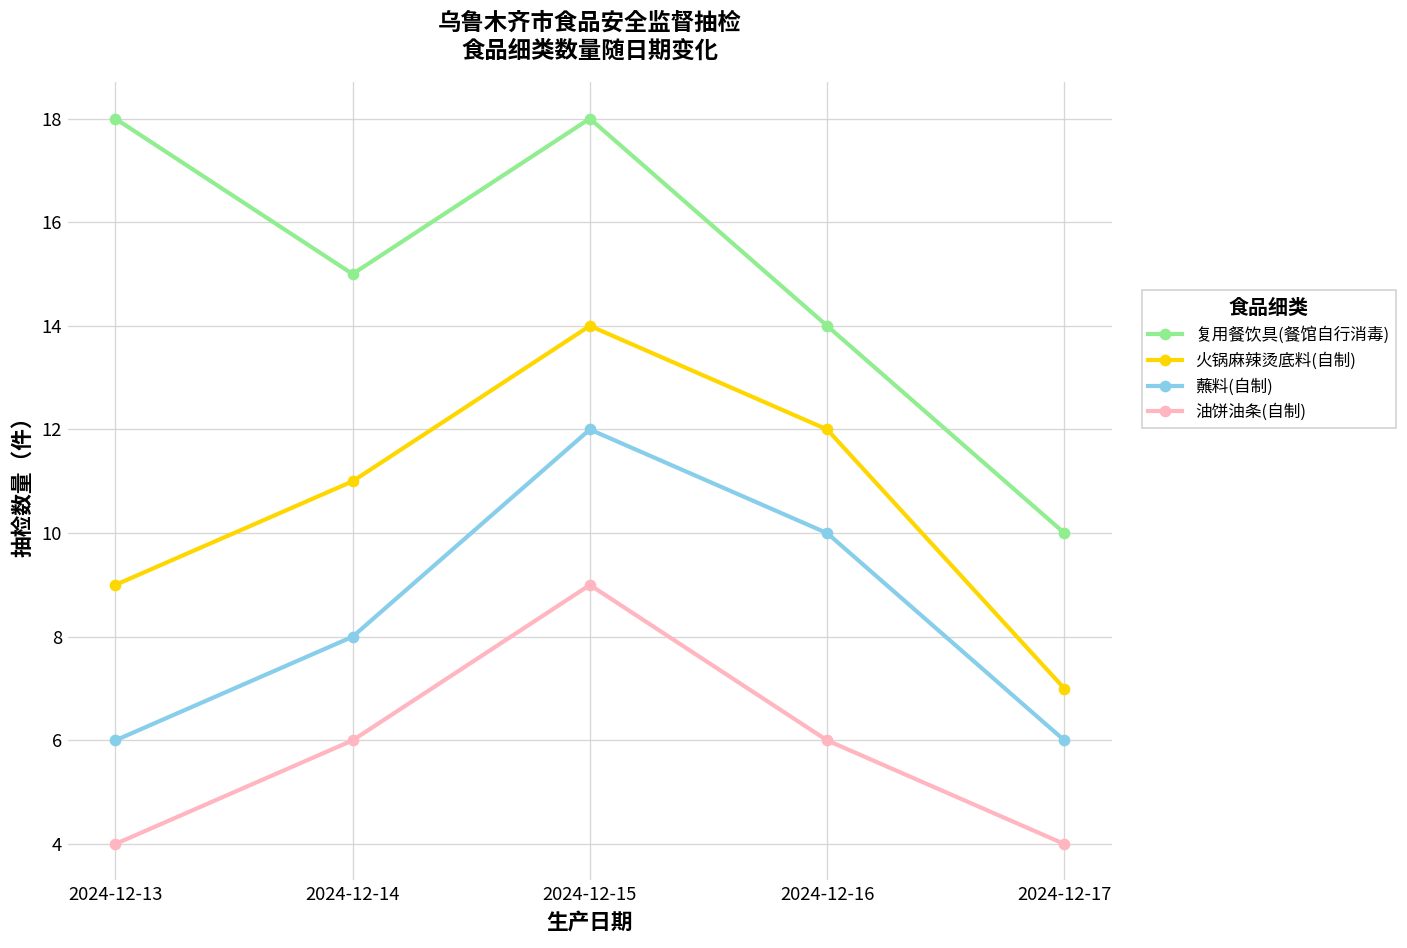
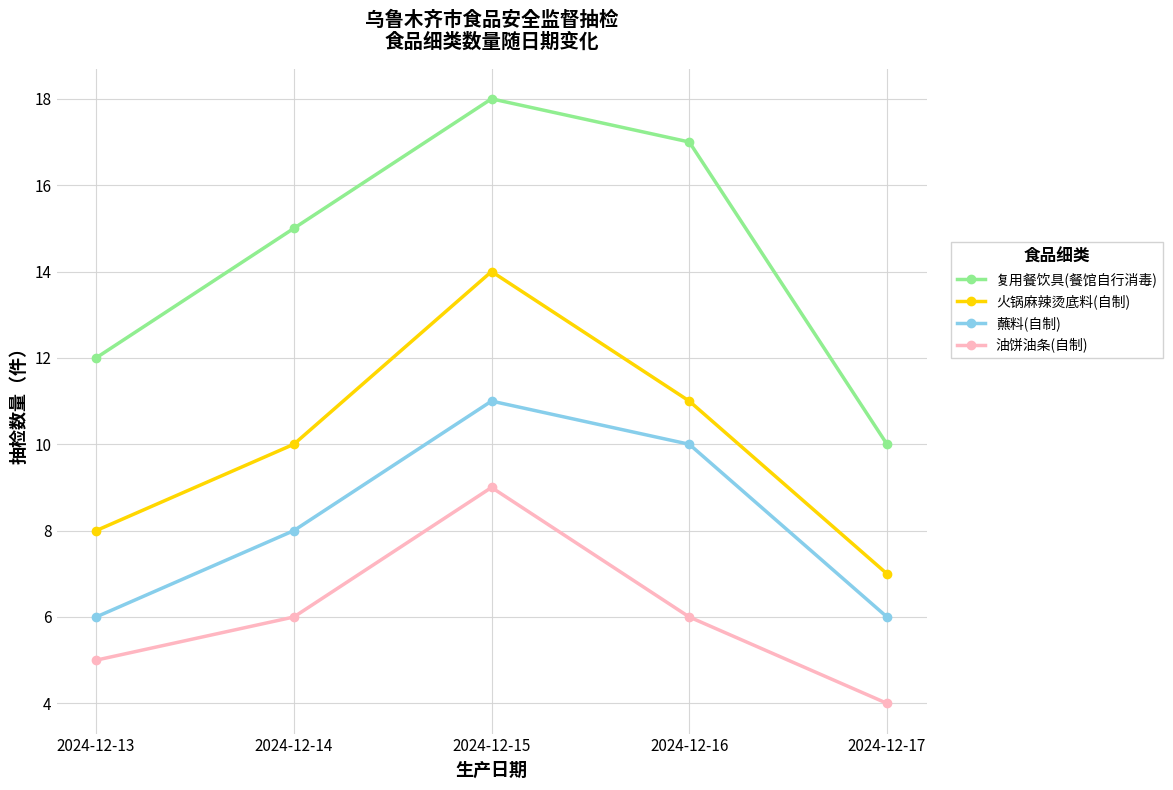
  {
    "复用餐饮具(餐馆自行消毒)": {
-     "2024-12-13": 18,
+     "2024-12-13": 12,
      "2024-12-14": 15,
      "2024-12-15": 18,
-     "2024-12-16": 14,
+     "2024-12-16": 17,
      "2024-12-17": 10
    },
    "火锅麻辣烫底料(自制)": {
-     "2024-12-13": 9,
-     "2024-12-14": 11,
+     "2024-12-13": 8,
+     "2024-12-14": 10,
      "2024-12-15": 14,
-     "2024-12-16": 12,
+     "2024-12-16": 11,
      "2024-12-17": 7
    },
    "蘸料(自制)": {
      "2024-12-13": 6,
      "2024-12-14": 8,
-     "2024-12-15": 12,
+     "2024-12-15": 11,
      "2024-12-16": 10,
      "2024-12-17": 6
    },
    "油饼油条(自制)": {
-     "2024-12-13": 4,
+     "2024-12-13": 5,
      "2024-12-14": 6,
      "2024-12-15": 9,
      "2024-12-16": 6,
      "2024-12-17": 4
    }
  }
